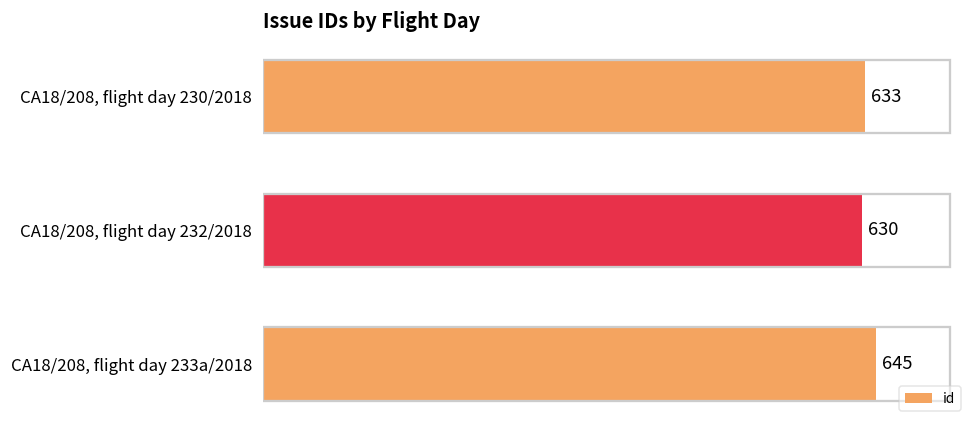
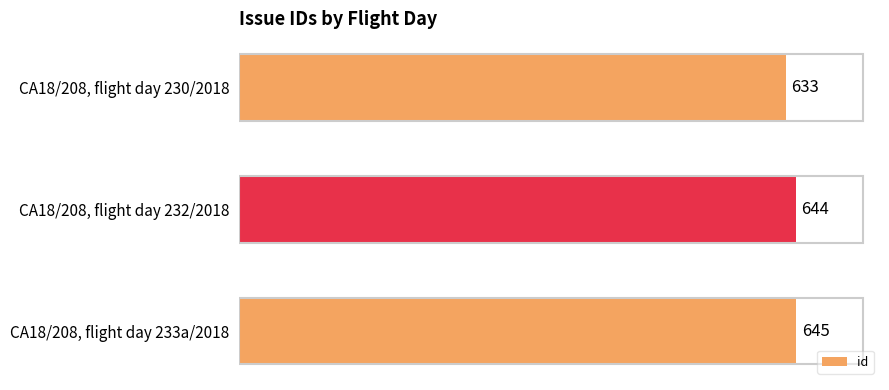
  {
    "CA18/208, flight day 230/2018": 633,
-   "CA18/208, flight day 232/2018": 630,
+   "CA18/208, flight day 232/2018": 644,
    "CA18/208, flight day 233a/2018": 645
  }
